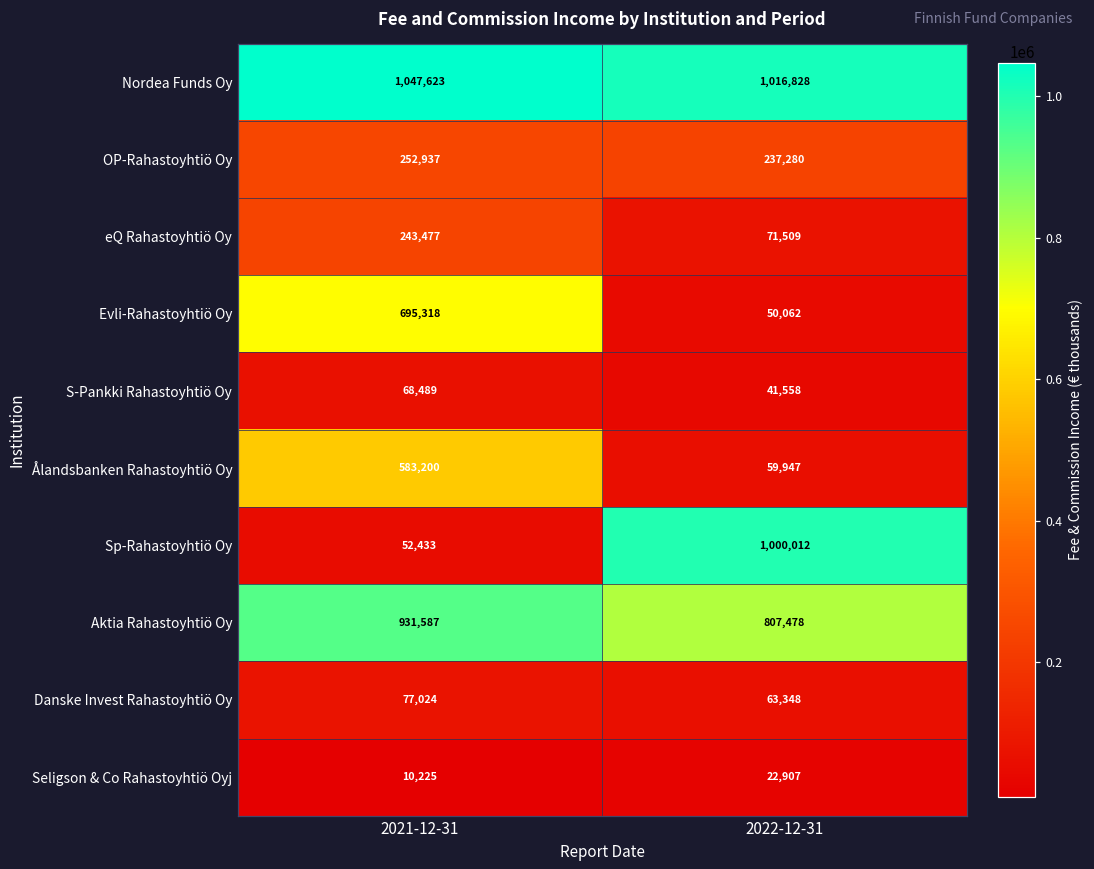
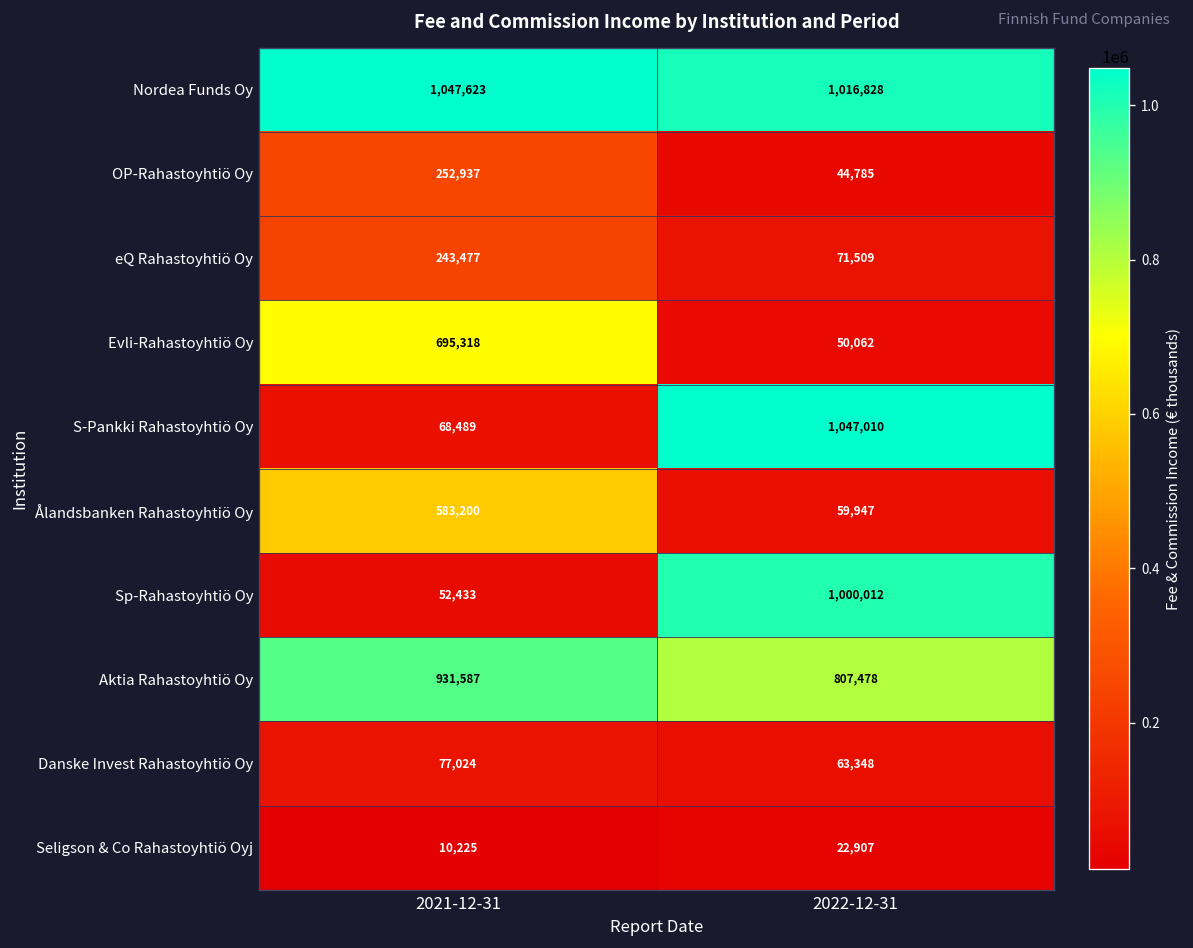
  {
    "Nordea Funds Oy": {
      "2021-12-31": "1,047,623",
      "2022-12-31": "1,016,828"
    },
    "OP-Rahastoyhtiö Oy": {
      "2021-12-31": "252,937",
-     "2022-12-31": "237,280"
+     "2022-12-31": "44,785"
    },
    "eQ Rahastoyhtiö Oy": {
      "2021-12-31": "243,477",
      "2022-12-31": "71,509"
    },
    "Evli-Rahastoyhtiö Oy": {
      "2021-12-31": "695,318",
      "2022-12-31": "50,062"
    },
    "S-Pankki Rahastoyhtiö Oy": {
      "2021-12-31": "68,489",
-     "2022-12-31": "41,558"
+     "2022-12-31": "1,047,010"
    },
    "Ålandsbanken Rahastoyhtiö Oy": {
      "2021-12-31": "583,200",
      "2022-12-31": "59,947"
    },
    "Sp-Rahastoyhtiö Oy": {
      "2021-12-31": "52,433",
      "2022-12-31": "1,000,012"
    },
    "Aktia Rahastoyhtiö Oy": {
      "2021-12-31": "931,587",
      "2022-12-31": "807,478"
    },
    "Danske Invest Rahastoyhtiö Oy": {
      "2021-12-31": "77,024",
      "2022-12-31": "63,348"
    },
    "Seligson & Co Rahastoyhtiö Oyj": {
      "2021-12-31": "10,225",
      "2022-12-31": "22,907"
    }
  }
